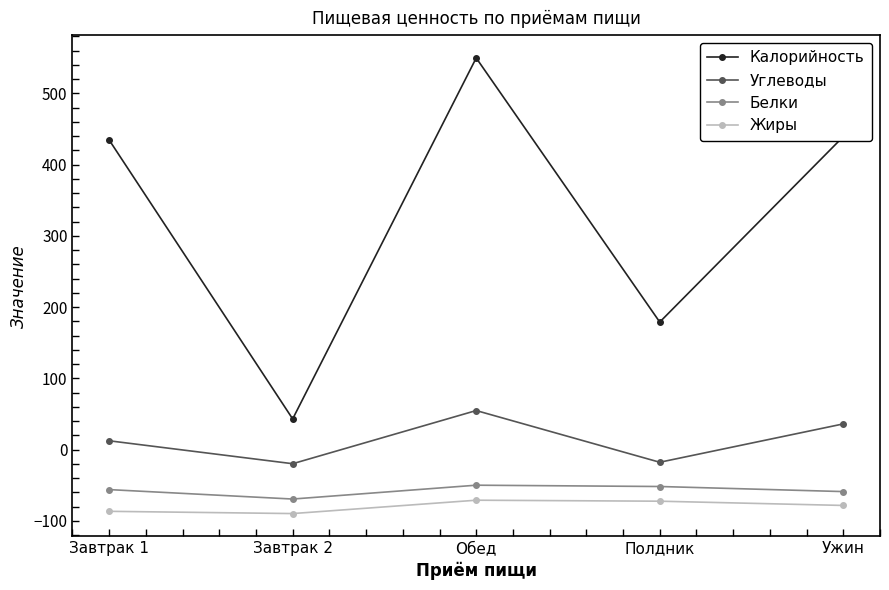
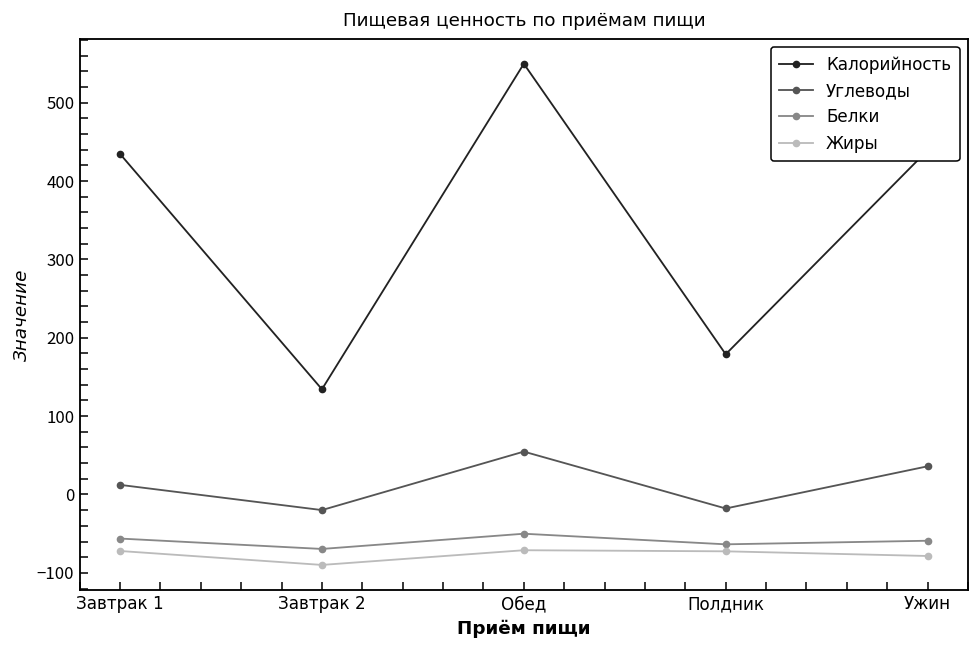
  {
    "Калорийность": {
      "Завтрак 1": 430,
-     "Завтрак 2": 40,
+     "Завтрак 2": 130,
      "Обед": 550,
      "Полдник": 180
    },
    "Углеводы": {
      "Завтрак 1": 10,
      "Завтрак 2": -20,
      "Обед": 50,
      "Полдник": -20,
      "Ужин": 40
    },
    "Белки": {
      "Завтрак 1": -60,
      "Завтрак 2": -70,
      "Обед": -50,
-     "Полдник": -50,
+     "Полдник": -60,
      "Ужин": -60
    },
    "Жиры": {
-     "Завтрак 1": -90,
+     "Завтрак 1": -70,
      "Завтрак 2": -90,
      "Обед": -70,
      "Полдник": -70,
      "Ужин": -80
    }
  }
